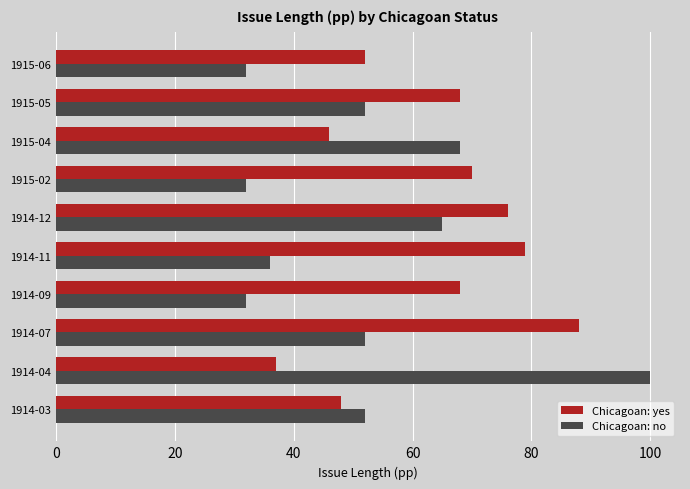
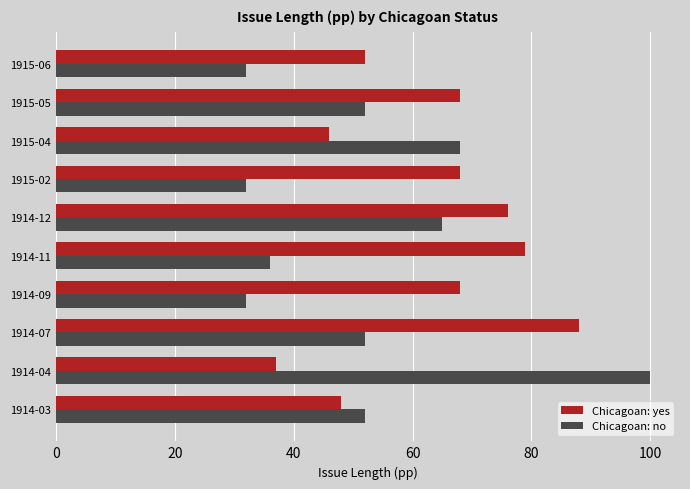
  {
    "Chicagoan: yes": {
      "1915-06": 52,
      "1915-05": 68,
      "1915-04": 46,
-     "1915-02": 70,
+     "1915-02": 68,
      "1914-12": 76,
      "1914-11": 79,
      "1914-09": 68,
      "1914-07": 88,
      "1914-04": 37,
      "1914-03": 48
    },
    "Chicagoan: no": {
      "1915-06": 32,
      "1915-05": 52,
      "1915-04": 68,
      "1915-02": 32,
      "1914-12": 65,
      "1914-11": 36,
      "1914-09": 32,
      "1914-07": 52,
      "1914-04": 100,
      "1914-03": 52
    }
  }
